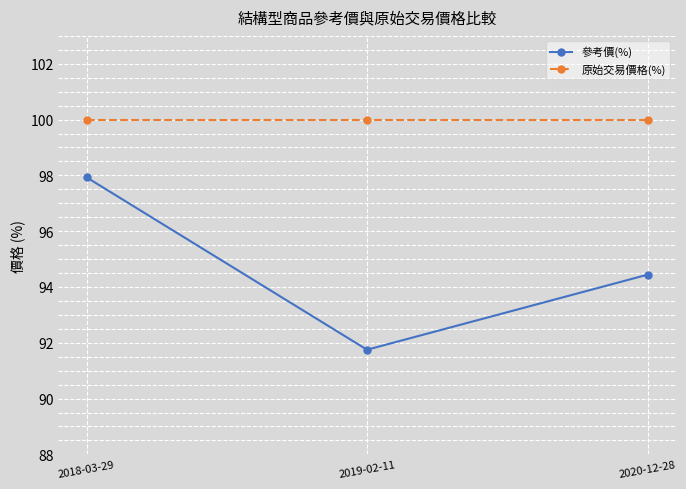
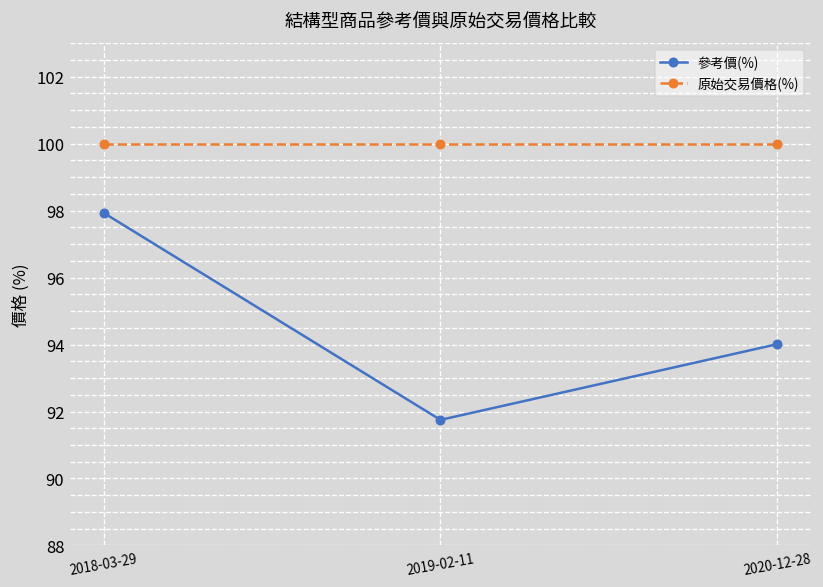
  {
    "參考價(%)": {
      "2018-03-29": 97.9,
      "2019-02-11": 91.8,
-     "2020-12-28": 94.4
+     "2020-12-28": 94.0
    },
    "原始交易價格(%)": {
      "2018-03-29": 100.0,
      "2019-02-11": 100.0,
      "2020-12-28": 100.0
    }
  }
